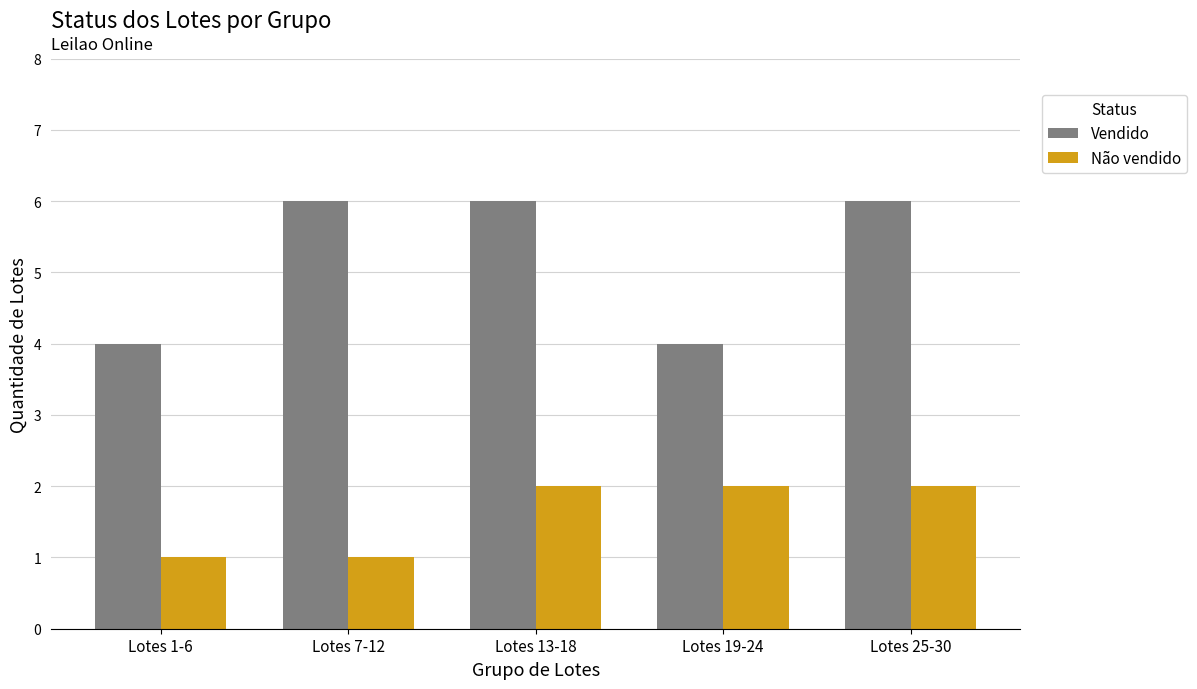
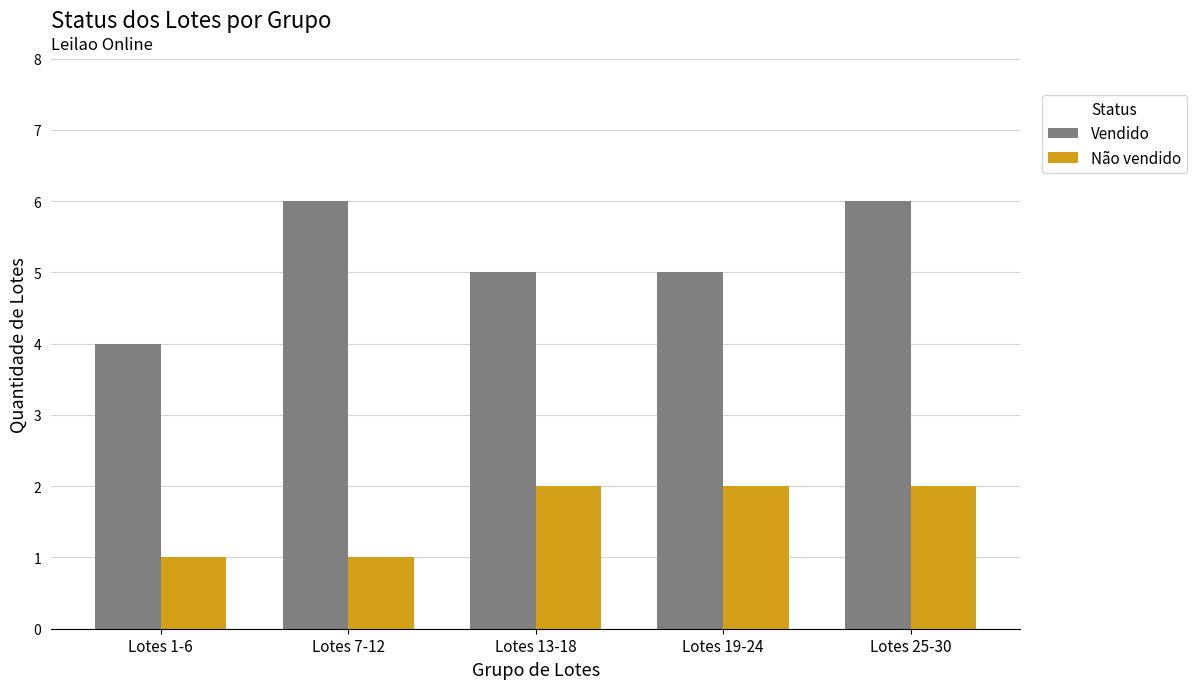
  {
    "Vendido": {
      "Lotes 1-6": 4,
      "Lotes 7-12": 6,
-     "Lotes 13-18": 6,
-     "Lotes 19-24": 4,
+     "Lotes 13-18": 5,
+     "Lotes 19-24": 5,
      "Lotes 25-30": 6
    },
    "Não vendido": {
      "Lotes 1-6": 1,
      "Lotes 7-12": 1,
      "Lotes 13-18": 2,
      "Lotes 19-24": 2,
      "Lotes 25-30": 2
    }
  }
